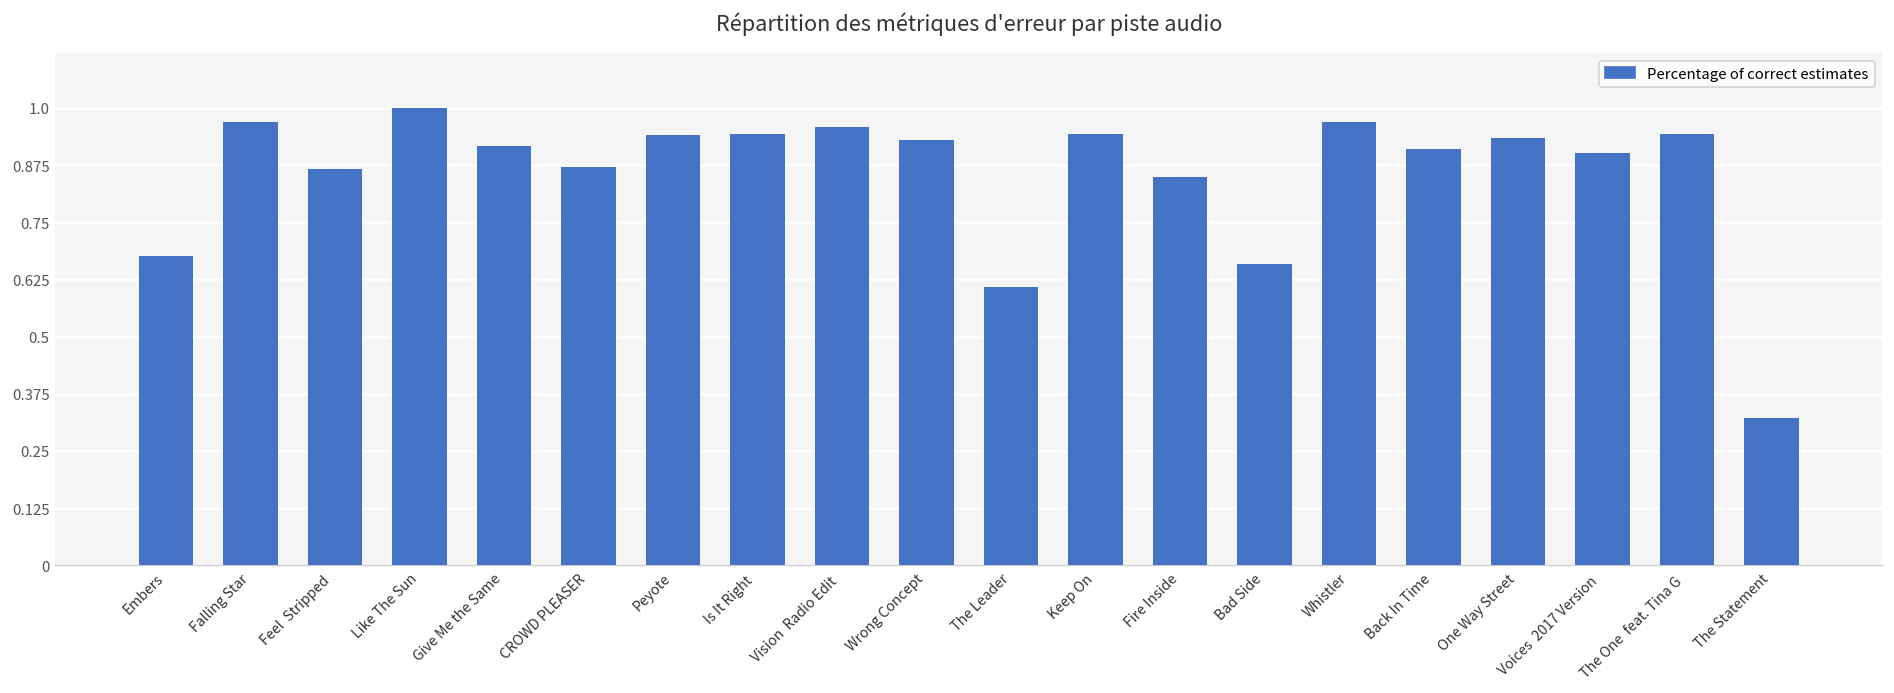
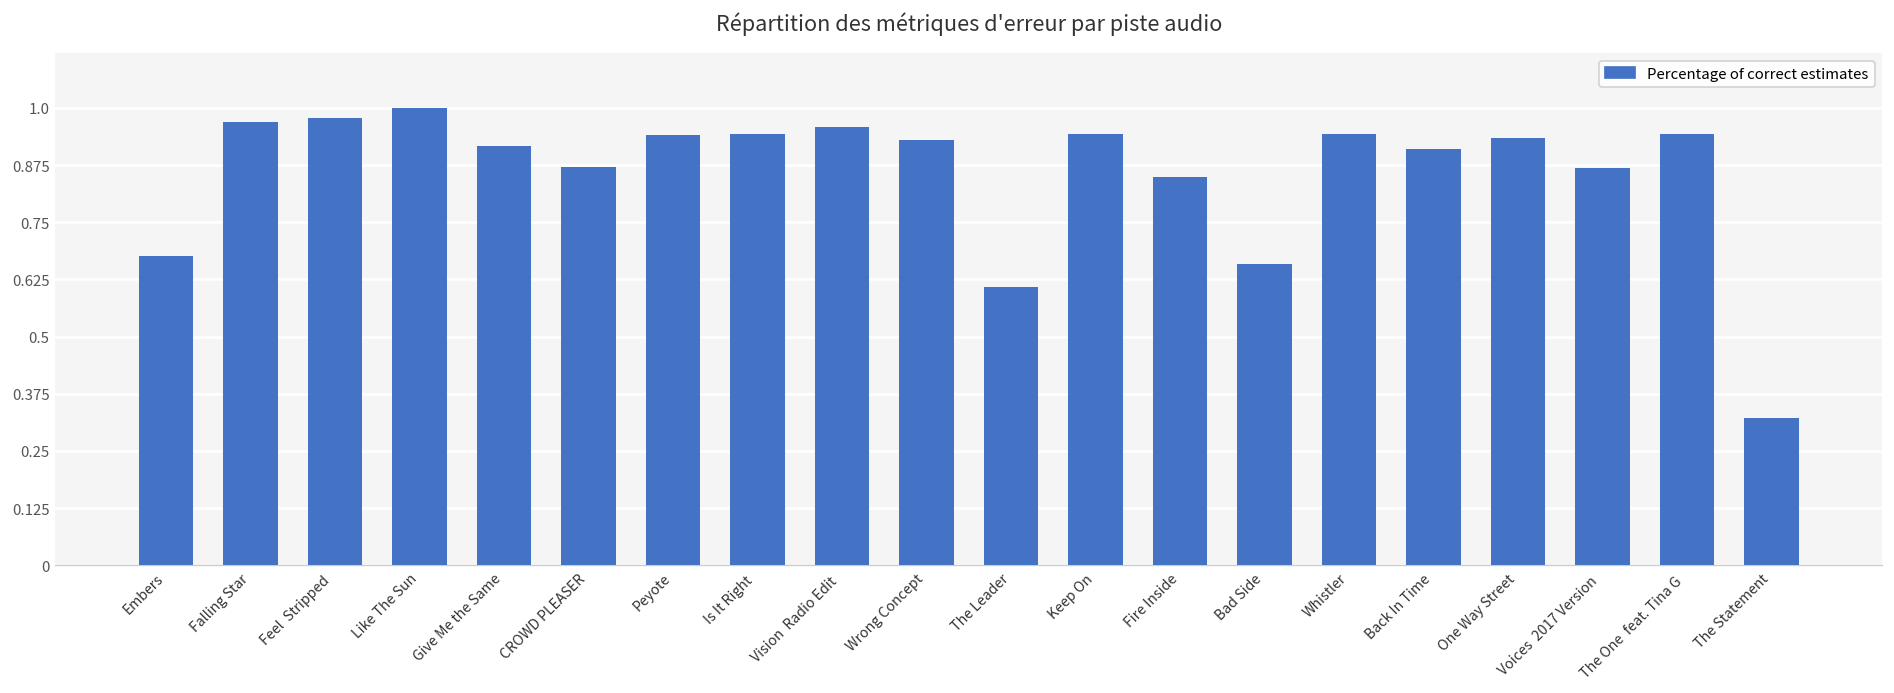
  {
    "Embers": 0.68,
    "Falling Star": 0.97,
-   "Feel Stripped": 0.87,
+   "Feel Stripped": 0.98,
    "Like The Sun": 1.00,
    "Give Me the Same": 0.92,
    "CROWD PLEASER": 0.87,
    "Peyote": 0.94,
    "Is It Right": 0.94,
    "Vision Radio Edit": 0.96,
    "Wrong Concept": 0.93,
    "The Leader": 0.61,
    "Keep On": 0.94,
    "Fire Inside": 0.85,
    "Bad Side": 0.66,
-   "Whistler": 0.97,
+   "Whistler": 0.94,
    "Back In Time": 0.91,
    "One Way Street": 0.93,
-   "Voices 2017 Version": 0.90,
+   "Voices 2017 Version": 0.87,
    "The One feat. Tina G": 0.94,
    "The Statement": 0.32
  }
